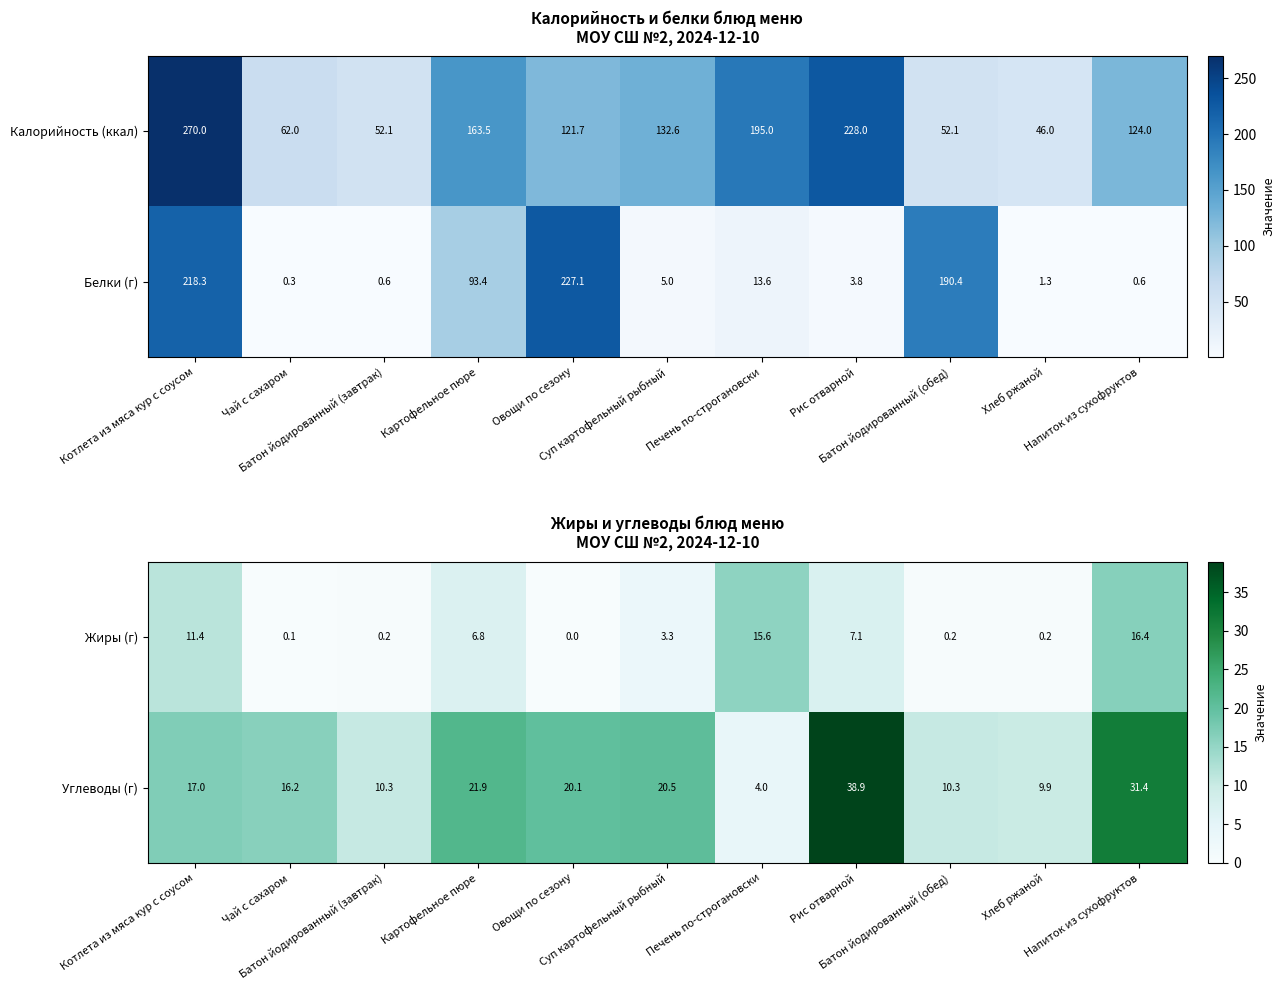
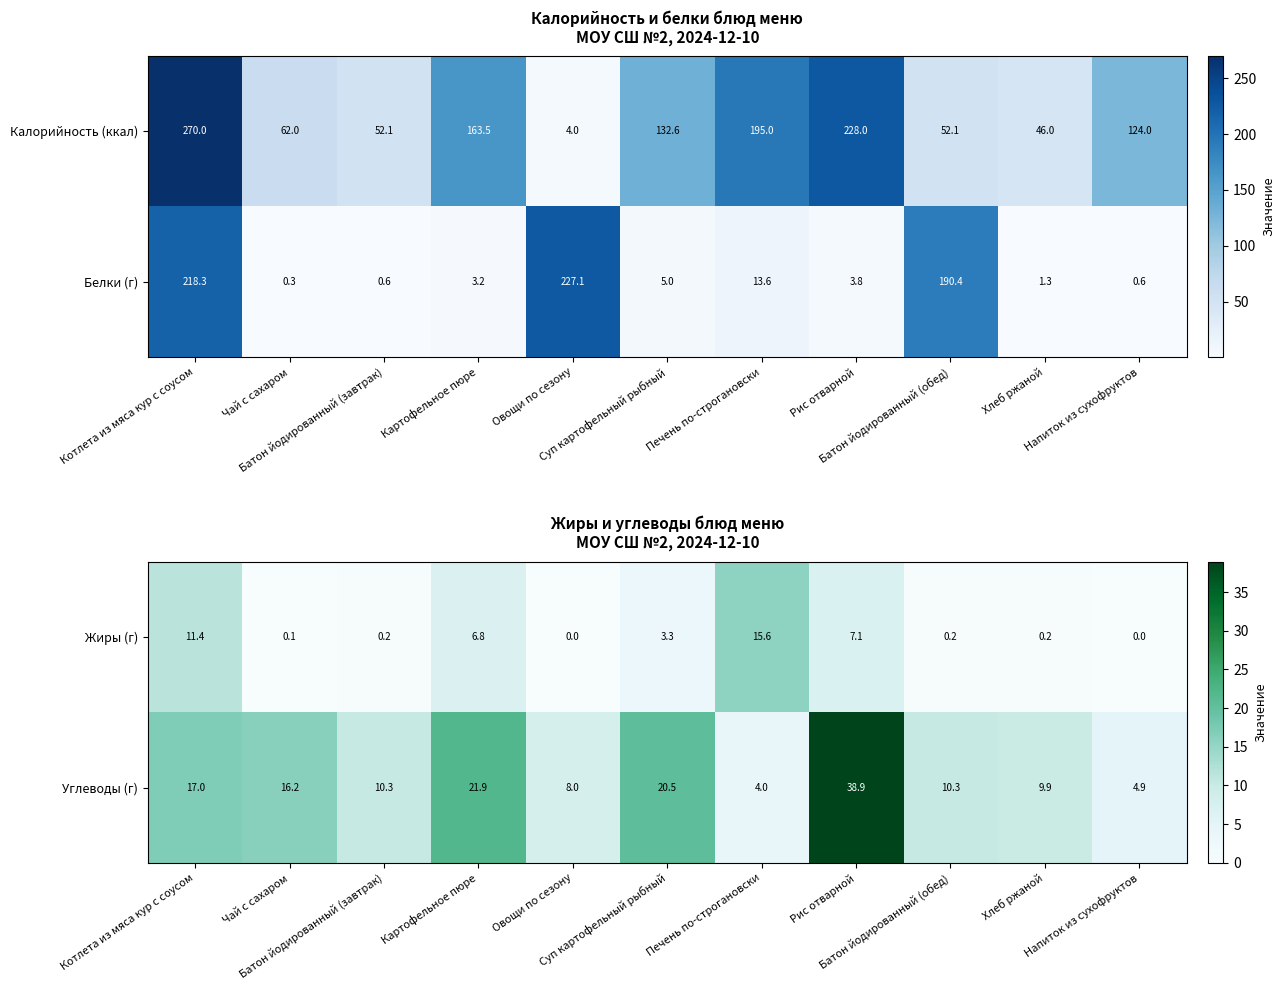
  {
    "Калорийность и белки блюд меню МОУ СШ №2, 2024-12-10": {
      "Калорийность (ккал)": {
        "Котлета из мяса кур с соусом": 270.0,
        "Чай с сахаром": 62.0,
        "Батон йодированный (завтрак)": 52.1,
        "Картофельное пюре": 163.5,
-       "Овощи по сезону": 121.7,
+       "Овощи по сезону": 4.0,
        "Суп картофельный рыбный": 132.6,
        "Печень по-строгановски": 195.0,
        "Рис отварной": 228.0,
        "Батон йодированный (обед)": 52.1,
        "Хлеб ржаной": 46.0,
        "Напиток из сухофруктов": 124.0
      },
      "Белки (г)": {
        "Котлета из мяса кур с соусом": 218.3,
        "Чай с сахаром": 0.3,
        "Батон йодированный (завтрак)": 0.6,
-       "Картофельное пюре": 93.4,
+       "Картофельное пюре": 3.2,
        "Овощи по сезону": 227.1,
        "Суп картофельный рыбный": 5.0,
        "Печень по-строгановски": 13.6,
        "Рис отварной": 3.8,
        "Батон йодированный (обед)": 190.4,
        "Хлеб ржаной": 1.3,
        "Напиток из сухофруктов": 0.6
      }
    },
    "Жиры и углеводы блюд меню МОУ СШ №2, 2024-12-10": {
      "Жиры (г)": {
        "Котлета из мяса кур с соусом": 11.4,
        "Чай с сахаром": 0.1,
        "Батон йодированный (завтрак)": 0.2,
        "Картофельное пюре": 6.8,
        "Овощи по сезону": 0.0,
        "Суп картофельный рыбный": 3.3,
        "Печень по-строгановски": 15.6,
        "Рис отварной": 7.1,
        "Батон йодированный (обед)": 0.2,
        "Хлеб ржаной": 0.2,
-       "Напиток из сухофруктов": 16.4
+       "Напиток из сухофруктов": 0.0
      },
      "Углеводы (г)": {
        "Котлета из мяса кур с соусом": 17.0,
        "Чай с сахаром": 16.2,
        "Батон йодированный (завтрак)": 10.3,
        "Картофельное пюре": 21.9,
-       "Овощи по сезону": 20.1,
+       "Овощи по сезону": 8.0,
        "Суп картофельный рыбный": 20.5,
        "Печень по-строгановски": 4.0,
        "Рис отварной": 38.9,
        "Батон йодированный (обед)": 10.3,
        "Хлеб ржаной": 9.9,
-       "Напиток из сухофруктов": 31.4
+       "Напиток из сухофруктов": 4.9
      }
    }
  }
